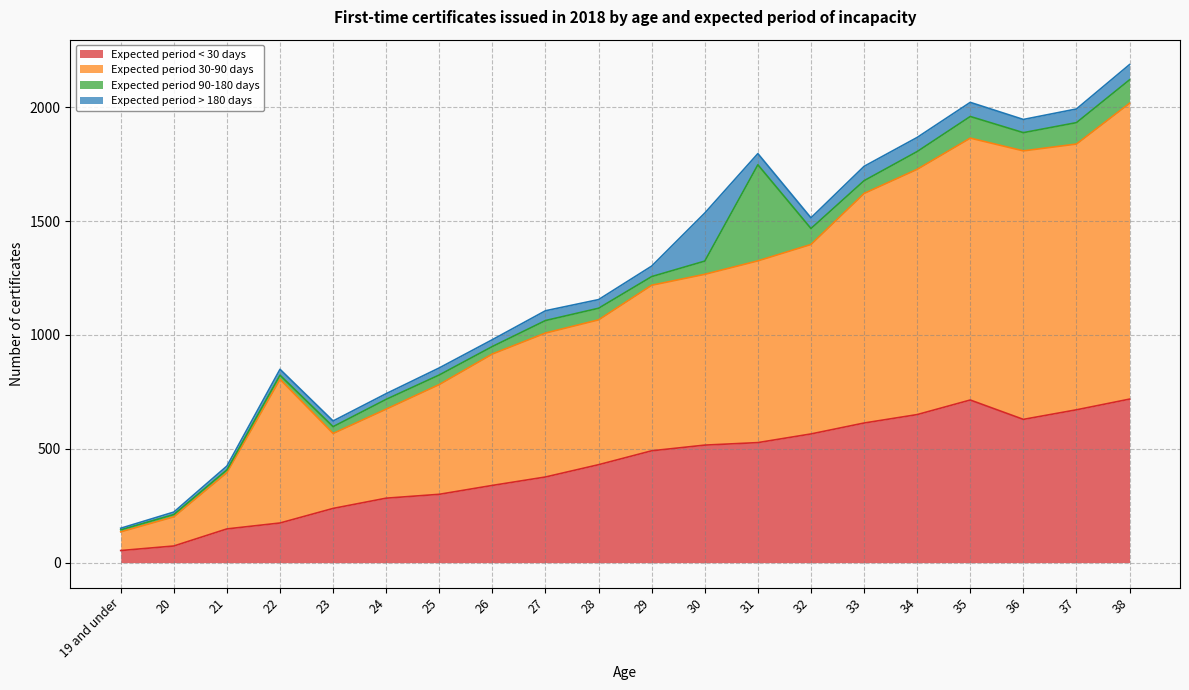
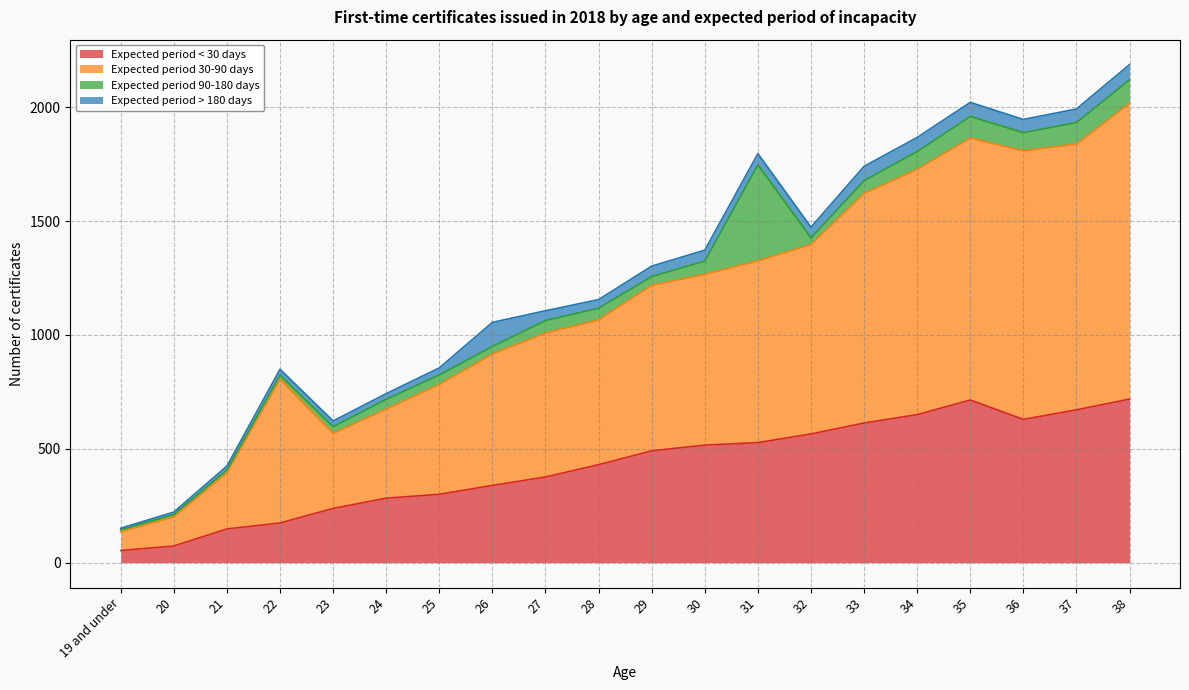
  {
    "Expected period < 30 days": {
      "19 and under": 50,
      "20": 70,
      "21": 150,
      "22": 170,
      "23": 240,
      "24": 280,
      "25": 300,
      "26": 340,
      "27": 380,
      "28": 430,
      "29": 490,
      "30": 520,
      "31": 530,
      "32": 570,
      "33": 610,
      "34": 650,
      "35": 710,
      "36": 630,
      "37": 670,
      "38": 720
    },
    "Expected period 30-90 days": {
      "21": 250,
      "22": 630,
      "23": 330,
      "24": 390,
      "25": 480,
      "26": 580,
      "27": 630,
      "28": 640,
      "29": 730,
      "30": 750,
      "31": 800,
      "32": 830,
      "33": 1010,
      "34": 1080,
      "35": 1150,
      "36": 1180,
      "37": 1170,
      "38": 1300
    },
    "Expected period 90-180 days": {
      "21": 10,
      "22": 20,
      "23": 30,
      "24": 40,
      "25": 40,
      "26": 30,
      "27": 60,
      "28": 50,
      "29": 40,
      "30": 60,
      "31": 420,
-     "32": 70,
+     "32": 30,
      "33": 60,
      "34": 80,
      "35": 100,
      "36": 80,
      "37": 90,
      "38": 100
    },
    "Expected period > 180 days": {
      "21": 20,
      "22": 30,
      "23": 30,
      "24": 30,
      "25": 30,
-     "26": 30,
+     "26": 110,
      "27": 40,
      "28": 40,
      "29": 50,
-     "30": 210,
+     "30": 50,
      "31": 50,
      "32": 50,
      "33": 60,
      "34": 60,
      "35": 60,
      "36": 60,
      "37": 60,
      "38": 70
    }
  }
